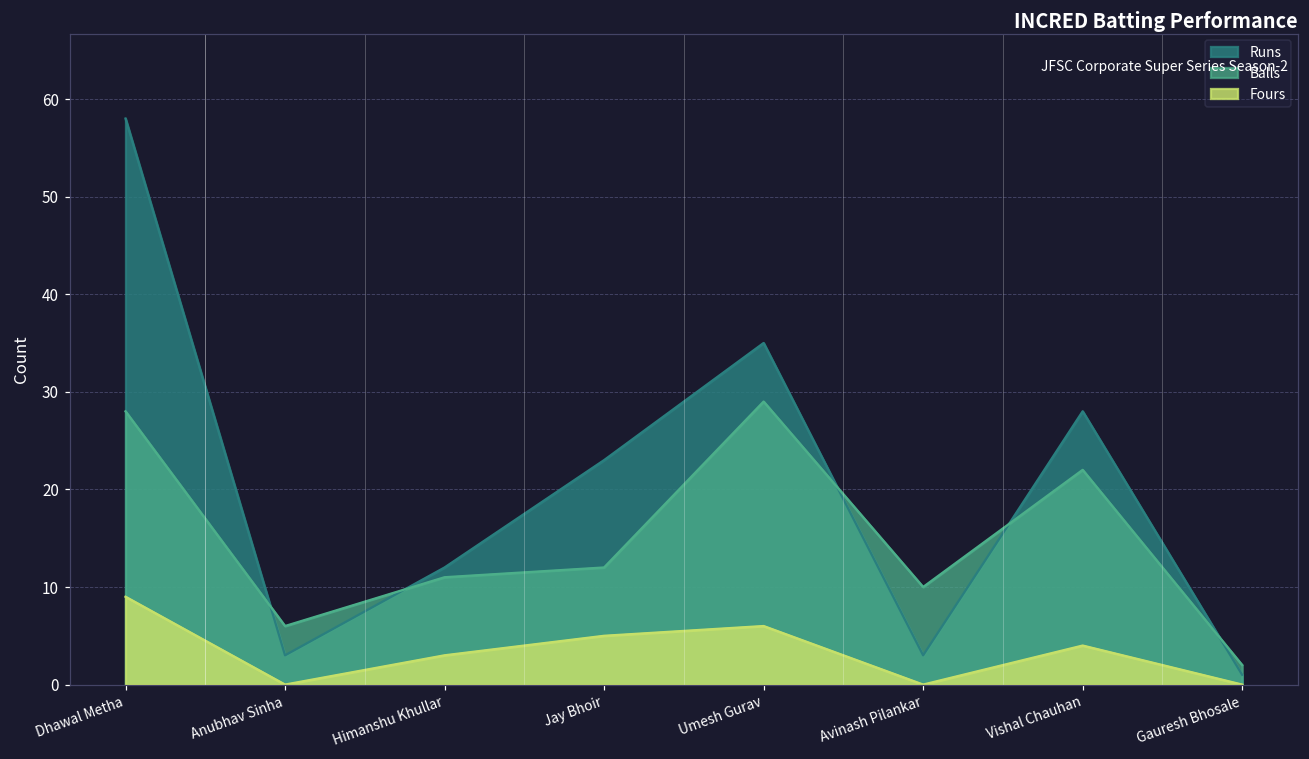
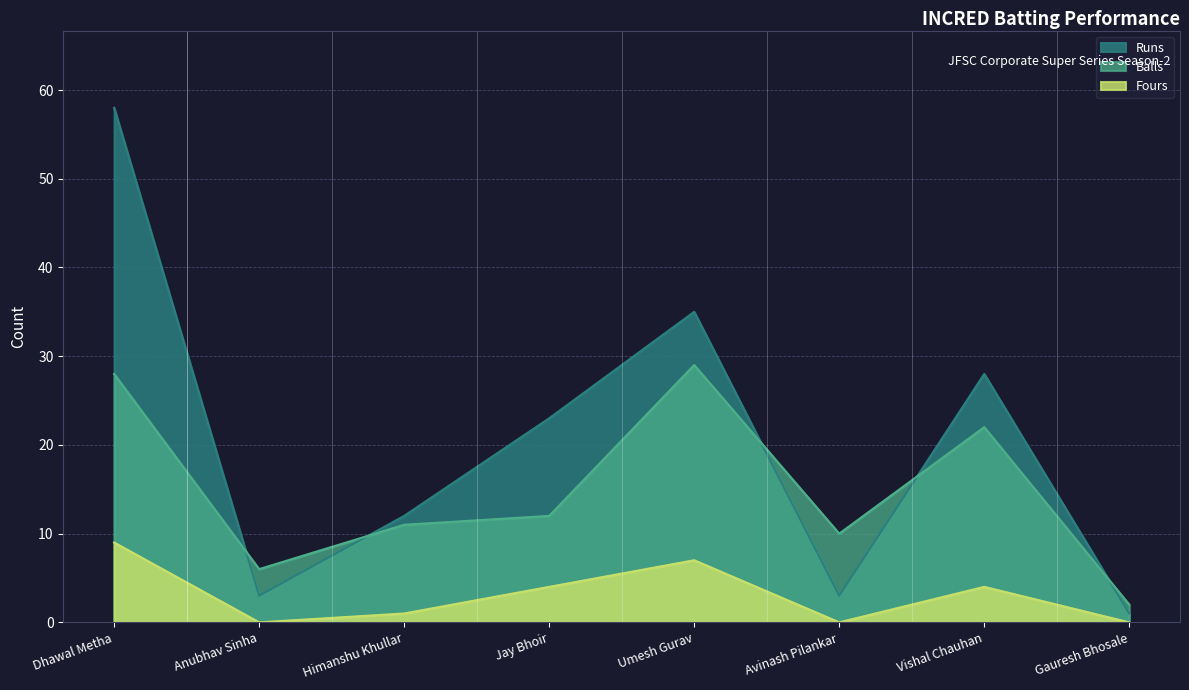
  {
    "Fours": {
      "Dhawal Metha": 9,
      "Anubhav Sinha": 0,
-     "Himanshu Khullar": 3,
-     "Jay Bhoir": 5,
-     "Umesh Gurav": 6,
+     "Himanshu Khullar": 1,
+     "Jay Bhoir": 4,
+     "Umesh Gurav": 7,
      "Avinash Pilankar": 0,
      "Vishal Chauhan": 4,
      "Gauresh Bhosale": 0
    }
  }
